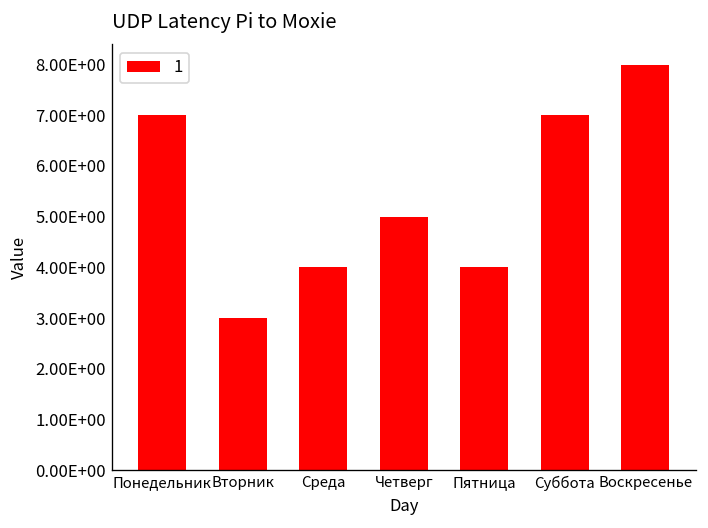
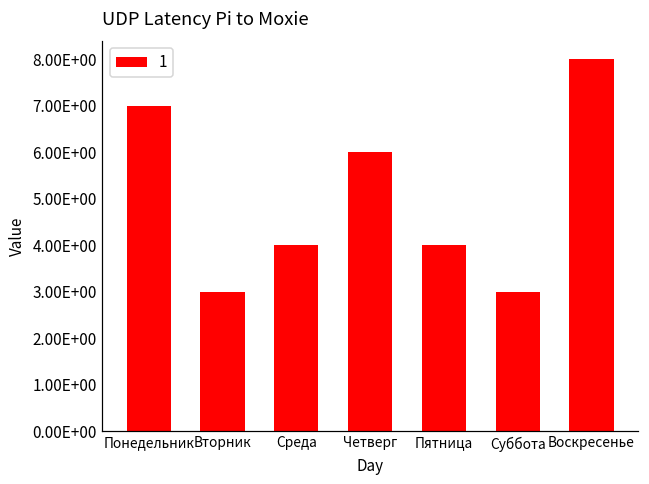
  {
    "Понедельник": 7,
    "Вторник": 3,
    "Среда": 4,
-   "Четверг": 5,
+   "Четверг": 6,
    "Пятница": 4,
-   "Суббота": 7,
+   "Суббота": 3,
    "Воскресенье": 8
  }
